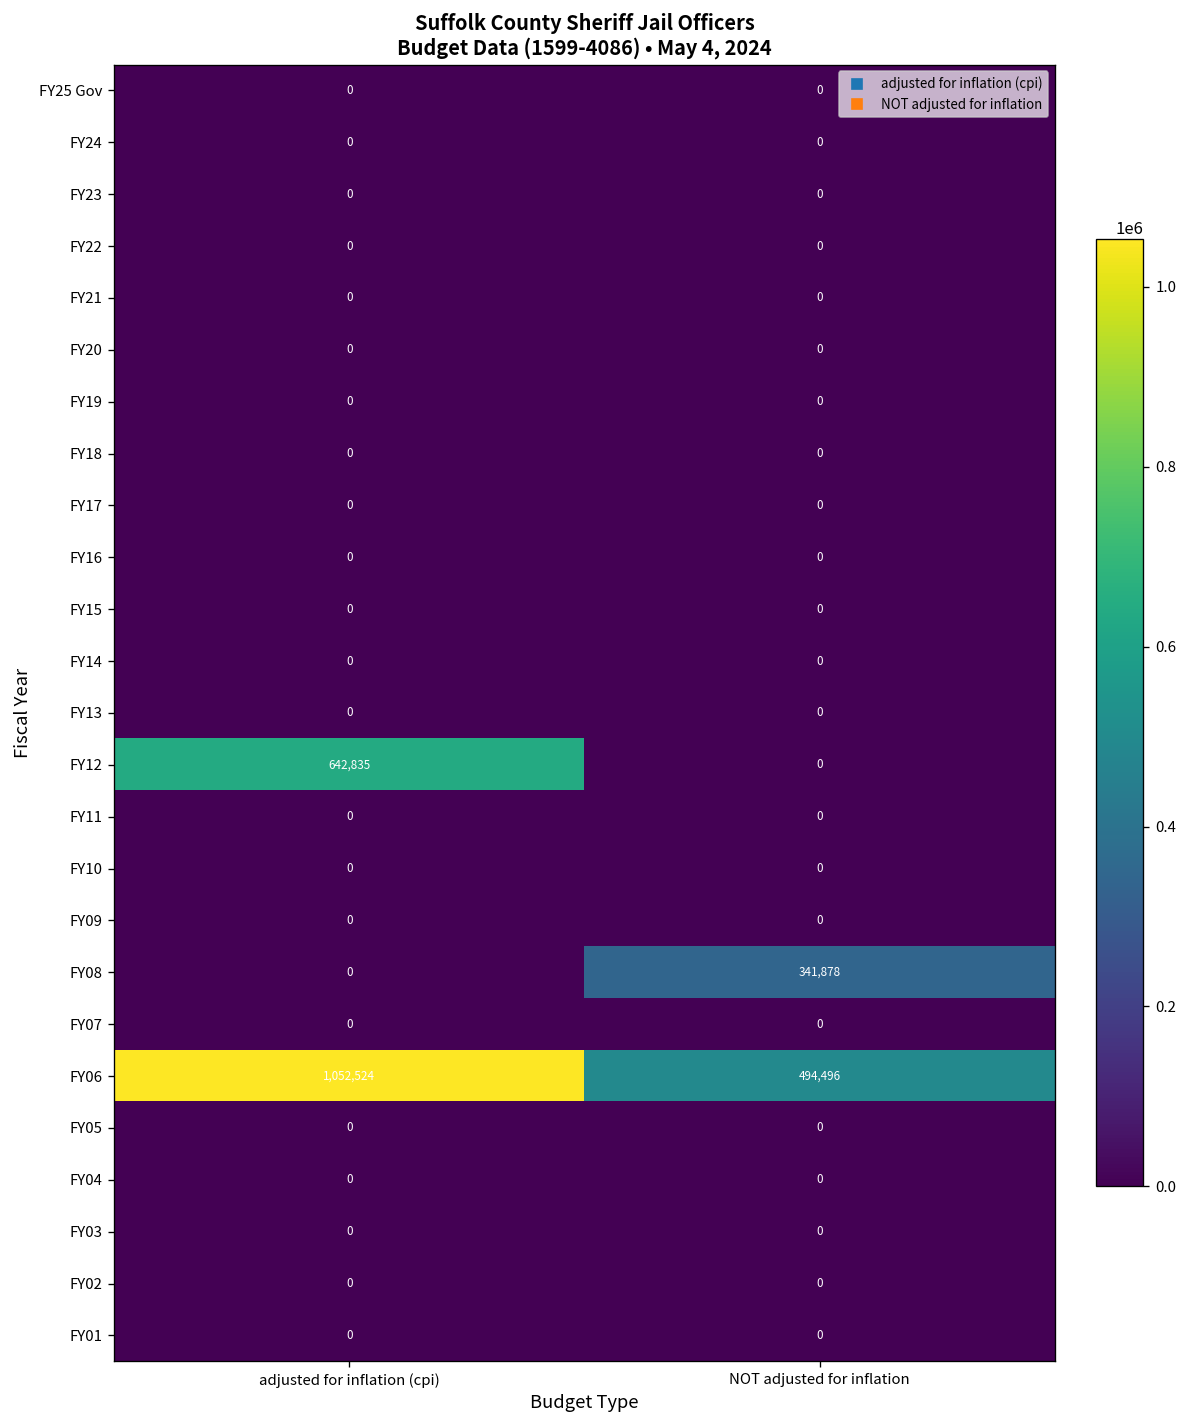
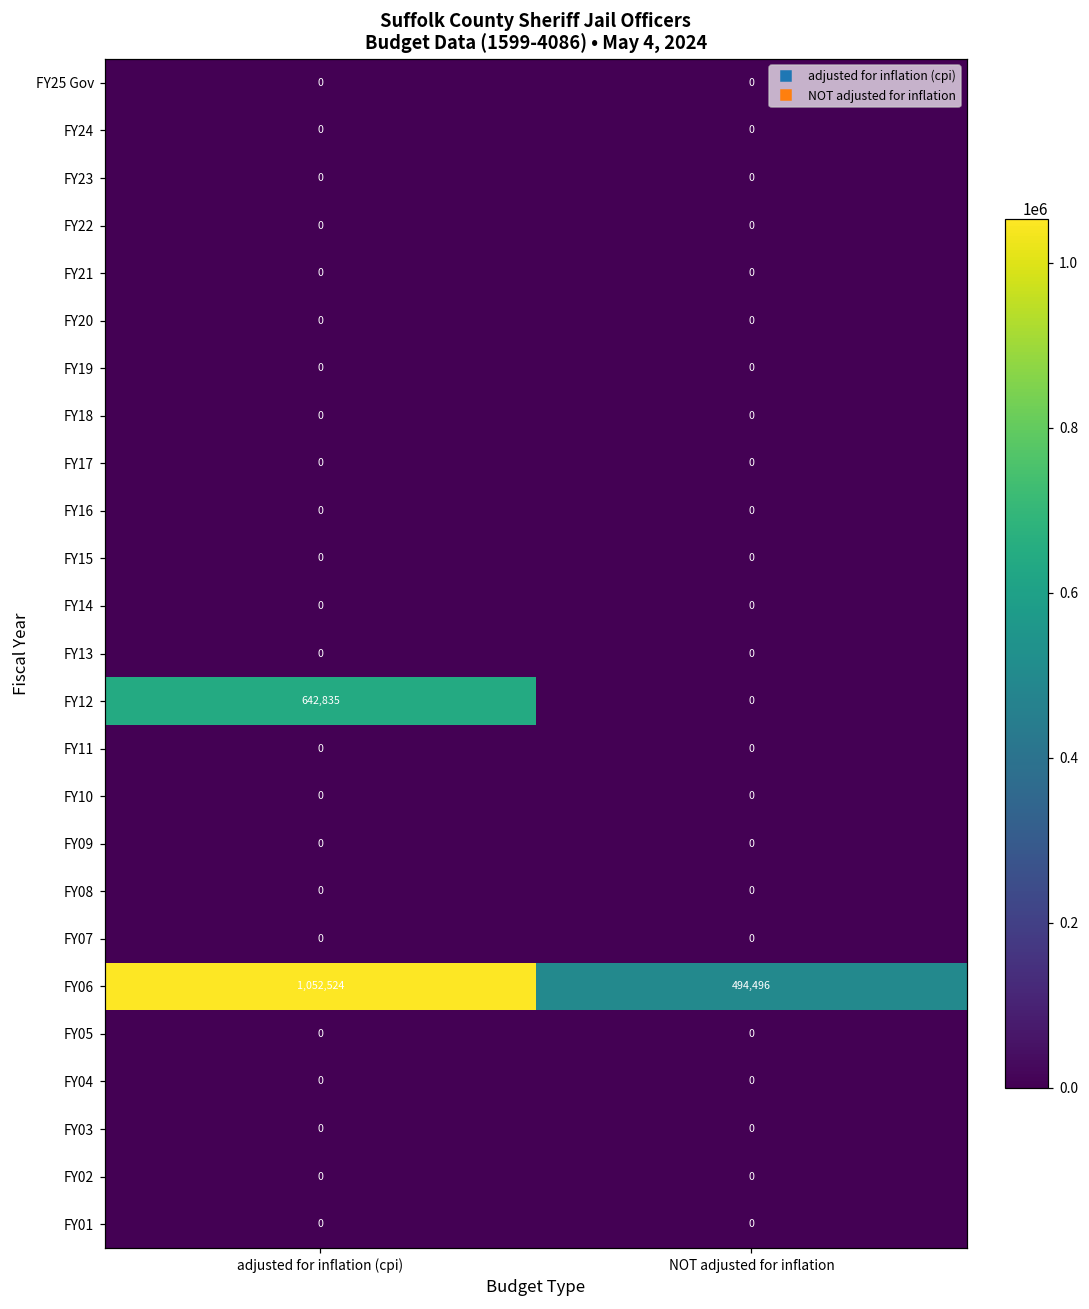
  {
    "FY25 Gov": {
      "adjusted for inflation (cpi)": "0",
      "NOT adjusted for inflation": "0"
    },
    "FY24": {
      "adjusted for inflation (cpi)": "0",
      "NOT adjusted for inflation": "0"
    },
    "FY23": {
      "adjusted for inflation (cpi)": "0",
      "NOT adjusted for inflation": "0"
    },
    "FY22": {
      "adjusted for inflation (cpi)": "0",
      "NOT adjusted for inflation": "0"
    },
    "FY21": {
      "adjusted for inflation (cpi)": "0",
      "NOT adjusted for inflation": "0"
    },
    "FY20": {
      "adjusted for inflation (cpi)": "0",
      "NOT adjusted for inflation": "0"
    },
    "FY19": {
      "adjusted for inflation (cpi)": "0",
      "NOT adjusted for inflation": "0"
    },
    "FY18": {
      "adjusted for inflation (cpi)": "0",
      "NOT adjusted for inflation": "0"
    },
    "FY17": {
      "adjusted for inflation (cpi)": "0",
      "NOT adjusted for inflation": "0"
    },
    "FY16": {
      "adjusted for inflation (cpi)": "0",
      "NOT adjusted for inflation": "0"
    },
    "FY15": {
      "adjusted for inflation (cpi)": "0",
      "NOT adjusted for inflation": "0"
    },
    "FY14": {
      "adjusted for inflation (cpi)": "0",
      "NOT adjusted for inflation": "0"
    },
    "FY13": {
      "adjusted for inflation (cpi)": "0",
      "NOT adjusted for inflation": "0"
    },
    "FY12": {
      "adjusted for inflation (cpi)": "642,835",
      "NOT adjusted for inflation": "0"
    },
    "FY11": {
      "adjusted for inflation (cpi)": "0",
      "NOT adjusted for inflation": "0"
    },
    "FY10": {
      "adjusted for inflation (cpi)": "0",
      "NOT adjusted for inflation": "0"
    },
    "FY09": {
      "adjusted for inflation (cpi)": "0",
      "NOT adjusted for inflation": "0"
    },
    "FY08": {
      "adjusted for inflation (cpi)": "0",
-     "NOT adjusted for inflation": "341,878"
+     "NOT adjusted for inflation": "0"
    },
    "FY07": {
      "adjusted for inflation (cpi)": "0",
      "NOT adjusted for inflation": "0"
    },
    "FY06": {
      "adjusted for inflation (cpi)": "1,052,524",
      "NOT adjusted for inflation": "494,496"
    },
    "FY05": {
      "adjusted for inflation (cpi)": "0",
      "NOT adjusted for inflation": "0"
    },
    "FY04": {
      "adjusted for inflation (cpi)": "0",
      "NOT adjusted for inflation": "0"
    },
    "FY03": {
      "adjusted for inflation (cpi)": "0",
      "NOT adjusted for inflation": "0"
    },
    "FY02": {
      "adjusted for inflation (cpi)": "0",
      "NOT adjusted for inflation": "0"
    },
    "FY01": {
      "adjusted for inflation (cpi)": "0",
      "NOT adjusted for inflation": "0"
    }
  }
